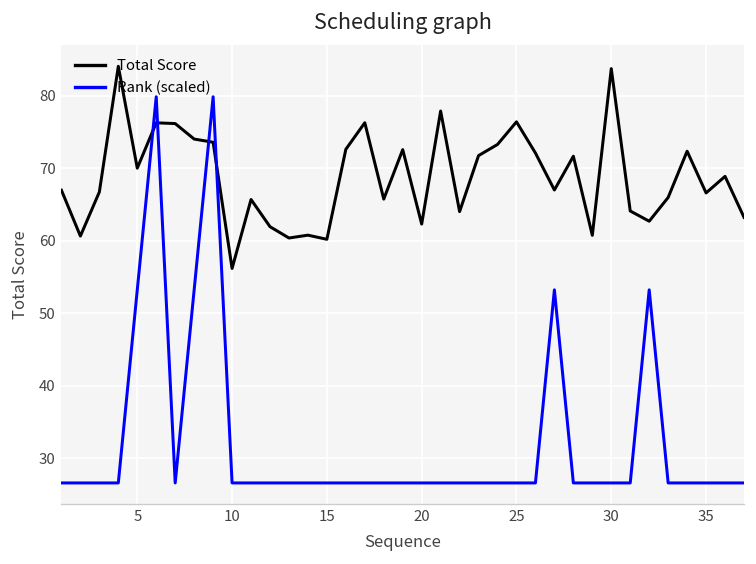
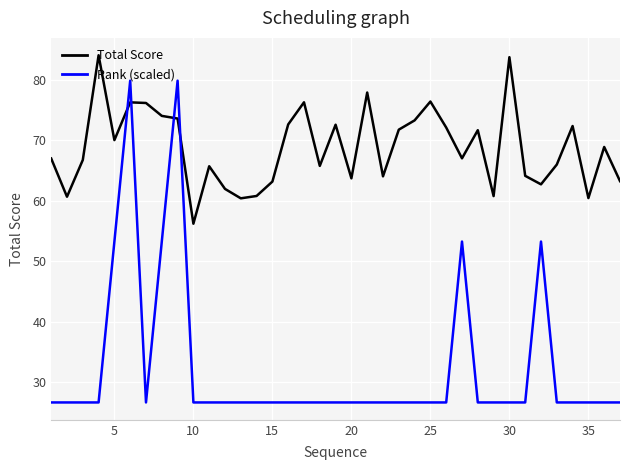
  {
    "Total Score": {
      "5": 70,
      "10": 56,
-     "15": 60,
-     "20": 62,
+     "15": 63,
+     "20": 64,
      "25": 76,
      "30": 84,
-     "35": 67
+     "35": 60
    },
    "Rank (scaled)": {
      "5": 53,
      "10": 27,
      "15": 27,
      "20": 27,
      "25": 27,
      "30": 27,
      "35": 27
    }
  }
